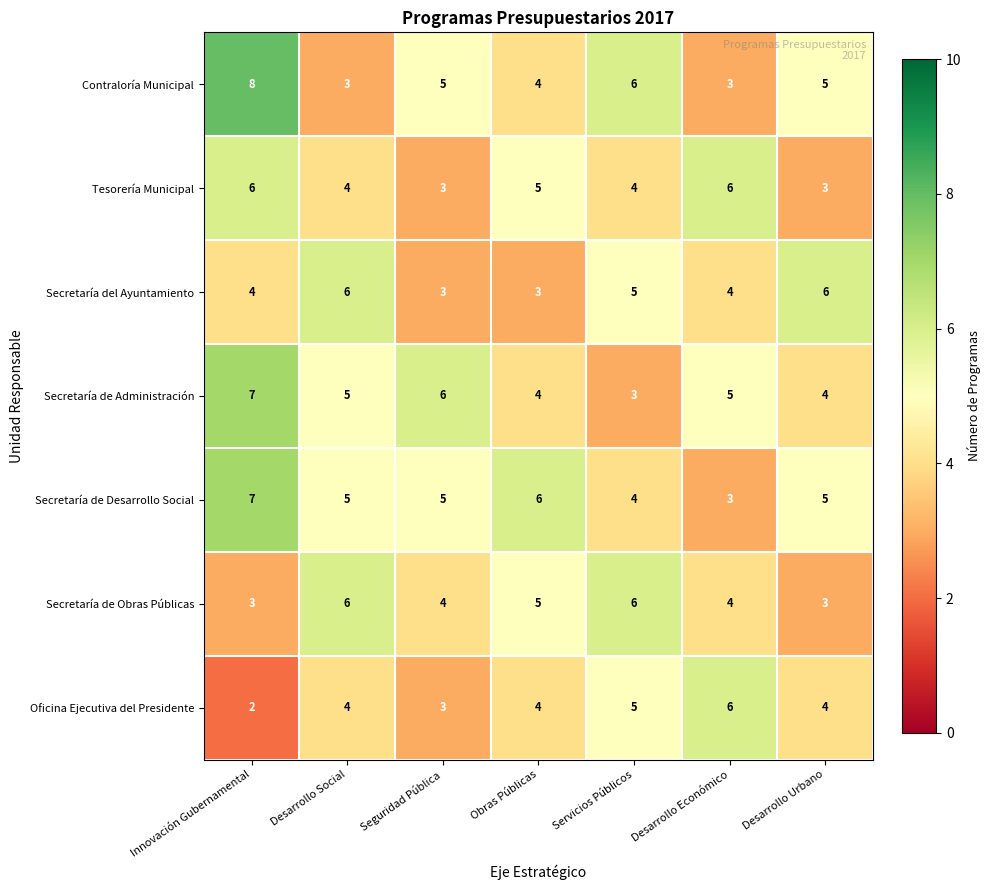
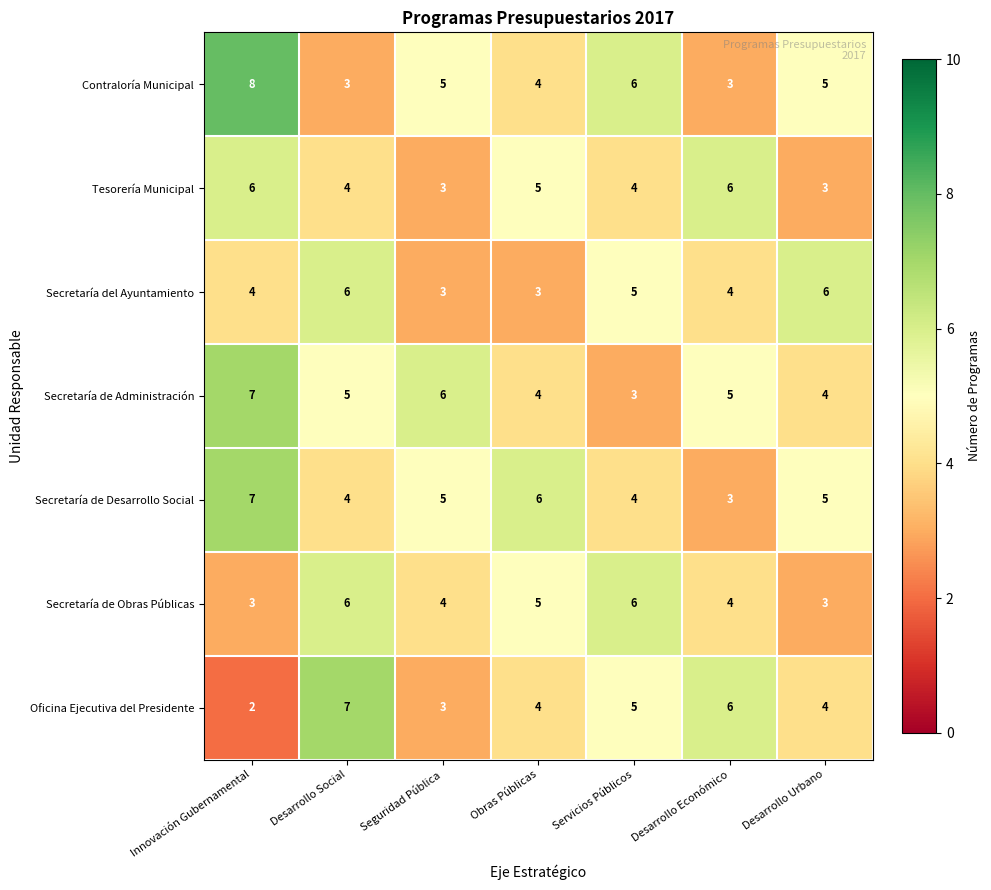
  {
    "Contraloría Municipal": {
      "Innovación Gubernamental": 8,
      "Desarrollo Social": 3,
      "Seguridad Pública": 5,
      "Obras Públicas": 4,
      "Servicios Públicos": 6,
      "Desarrollo Económico": 3
    },
    "Tesorería Municipal": {
      "Innovación Gubernamental": 6,
      "Desarrollo Social": 4,
      "Seguridad Pública": 3,
      "Obras Públicas": 5,
      "Servicios Públicos": 4,
      "Desarrollo Económico": 6,
      "Desarrollo Urbano": 3
    },
    "Secretaría del Ayuntamiento": {
      "Innovación Gubernamental": 4,
      "Desarrollo Social": 6,
      "Seguridad Pública": 3,
      "Obras Públicas": 3,
      "Servicios Públicos": 5,
      "Desarrollo Económico": 4,
      "Desarrollo Urbano": 6
    },
    "Secretaría de Administración": {
      "Innovación Gubernamental": 7,
      "Desarrollo Social": 5,
      "Seguridad Pública": 6,
      "Obras Públicas": 4,
      "Servicios Públicos": 3,
      "Desarrollo Económico": 5,
      "Desarrollo Urbano": 4
    },
    "Secretaría de Desarrollo Social": {
      "Innovación Gubernamental": 7,
-     "Desarrollo Social": 5,
+     "Desarrollo Social": 4,
      "Seguridad Pública": 5,
      "Obras Públicas": 6,
      "Servicios Públicos": 4,
      "Desarrollo Económico": 3,
      "Desarrollo Urbano": 5
    },
    "Secretaría de Obras Públicas": {
      "Innovación Gubernamental": 3,
      "Desarrollo Social": 6,
      "Seguridad Pública": 4,
      "Obras Públicas": 5,
      "Servicios Públicos": 6,
      "Desarrollo Económico": 4,
      "Desarrollo Urbano": 3
    },
    "Oficina Ejecutiva del Presidente": {
      "Innovación Gubernamental": 2,
-     "Desarrollo Social": 4,
+     "Desarrollo Social": 7,
      "Seguridad Pública": 3,
      "Obras Públicas": 4,
      "Servicios Públicos": 5,
      "Desarrollo Económico": 6,
      "Desarrollo Urbano": 4
    }
  }
